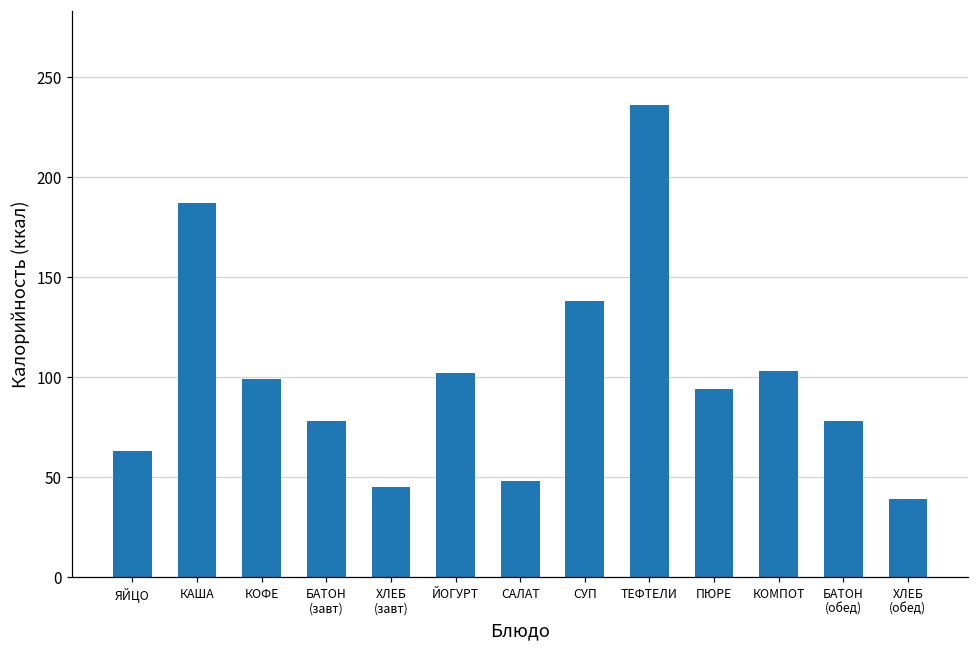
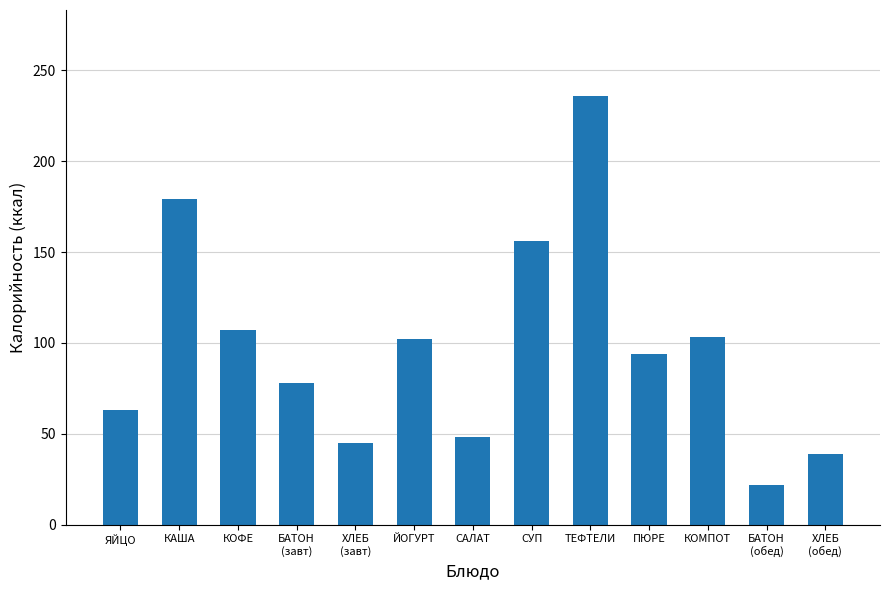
  {
    "ЯЙЦО": 63,
-   "КАША": 187,
-   "КОФЕ": 99,
+   "КАША": 179,
+   "КОФЕ": 107,
    "БАТОН (завт)": 78,
    "ХЛЕБ (завт)": 45,
    "ЙОГУРТ": 102,
    "САЛАТ": 48,
-   "СУП": 138,
+   "СУП": 156,
    "ТЕФТЕЛИ": 236,
    "ПЮРЕ": 94,
    "КОМПОТ": 103,
-   "БАТОН (обед)": 78,
+   "БАТОН (обед)": 22,
    "ХЛЕБ (обед)": 39
  }
